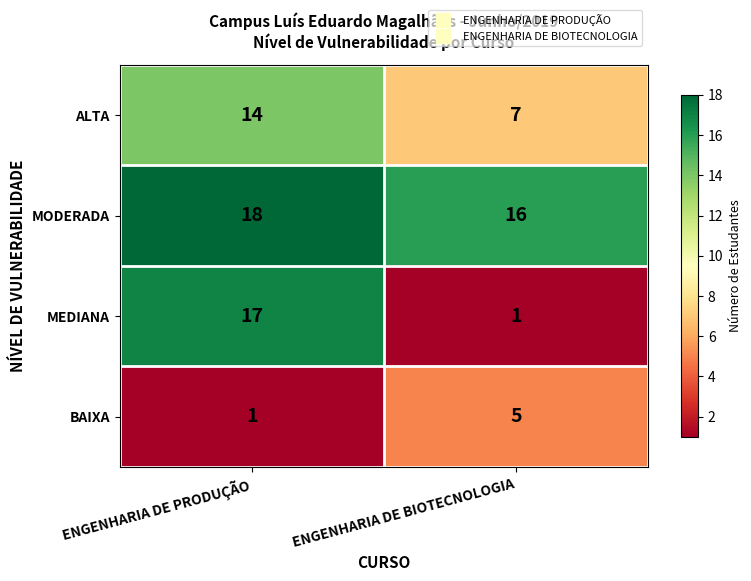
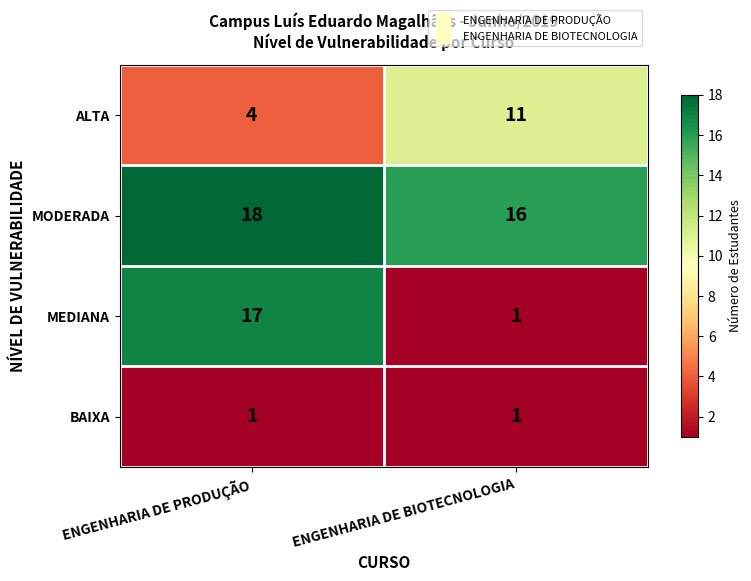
  {
    "ALTA": {
-     "ENGENHARIA DE PRODUÇÃO": 14,
-     "ENGENHARIA DE BIOTECNOLOGIA": 7
+     "ENGENHARIA DE PRODUÇÃO": 4,
+     "ENGENHARIA DE BIOTECNOLOGIA": 11
    },
    "MODERADA": {
      "ENGENHARIA DE PRODUÇÃO": 18,
      "ENGENHARIA DE BIOTECNOLOGIA": 16
    },
    "MEDIANA": {
      "ENGENHARIA DE PRODUÇÃO": 17,
      "ENGENHARIA DE BIOTECNOLOGIA": 1
    },
    "BAIXA": {
      "ENGENHARIA DE PRODUÇÃO": 1,
-     "ENGENHARIA DE BIOTECNOLOGIA": 5
+     "ENGENHARIA DE BIOTECNOLOGIA": 1
    }
  }
